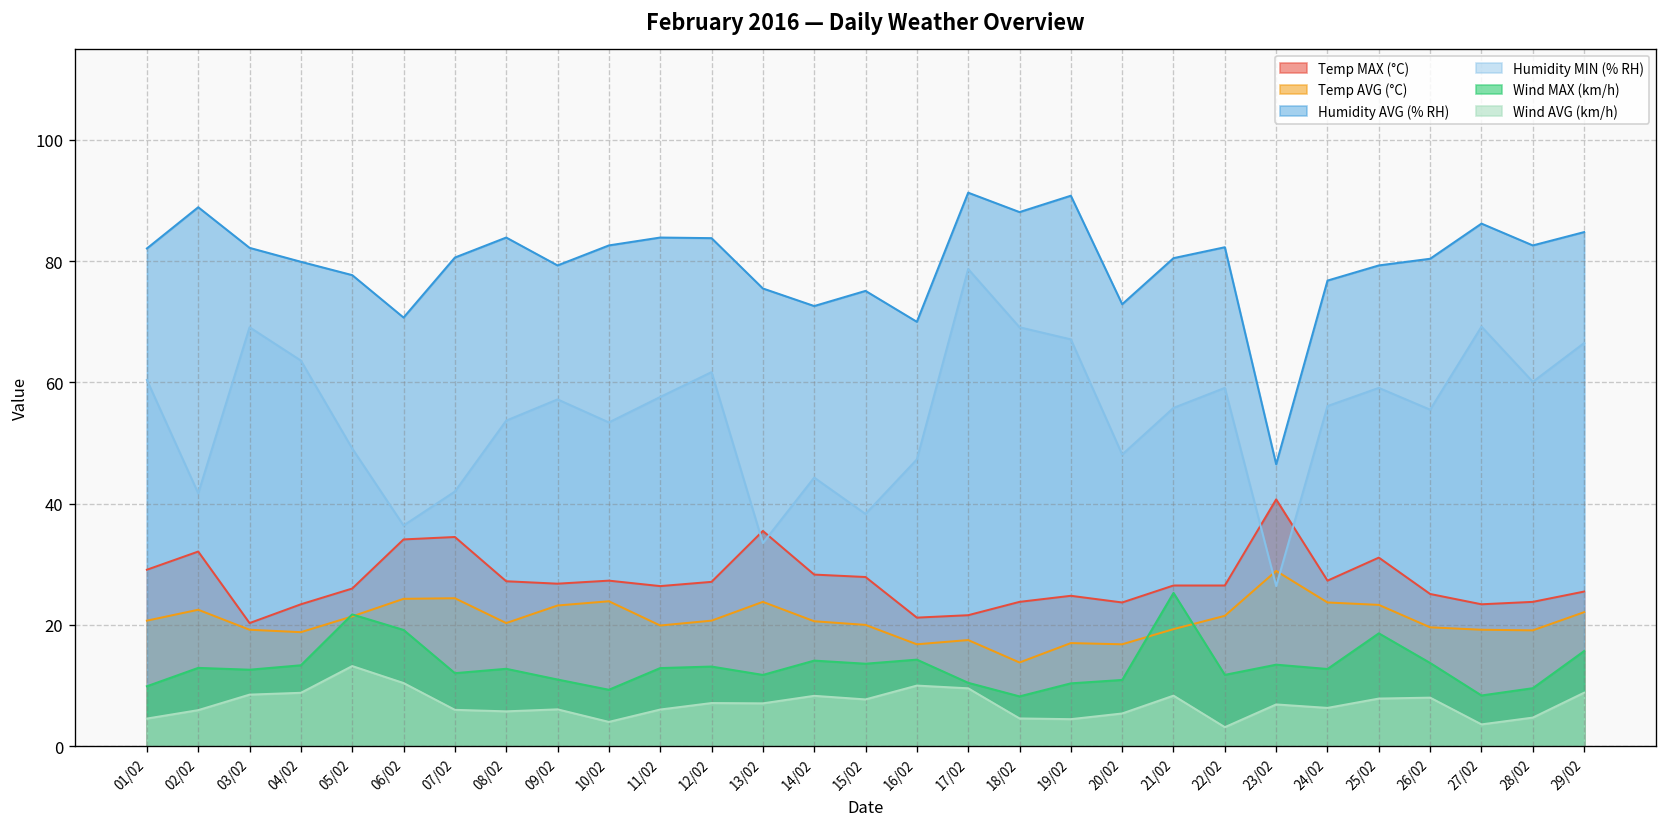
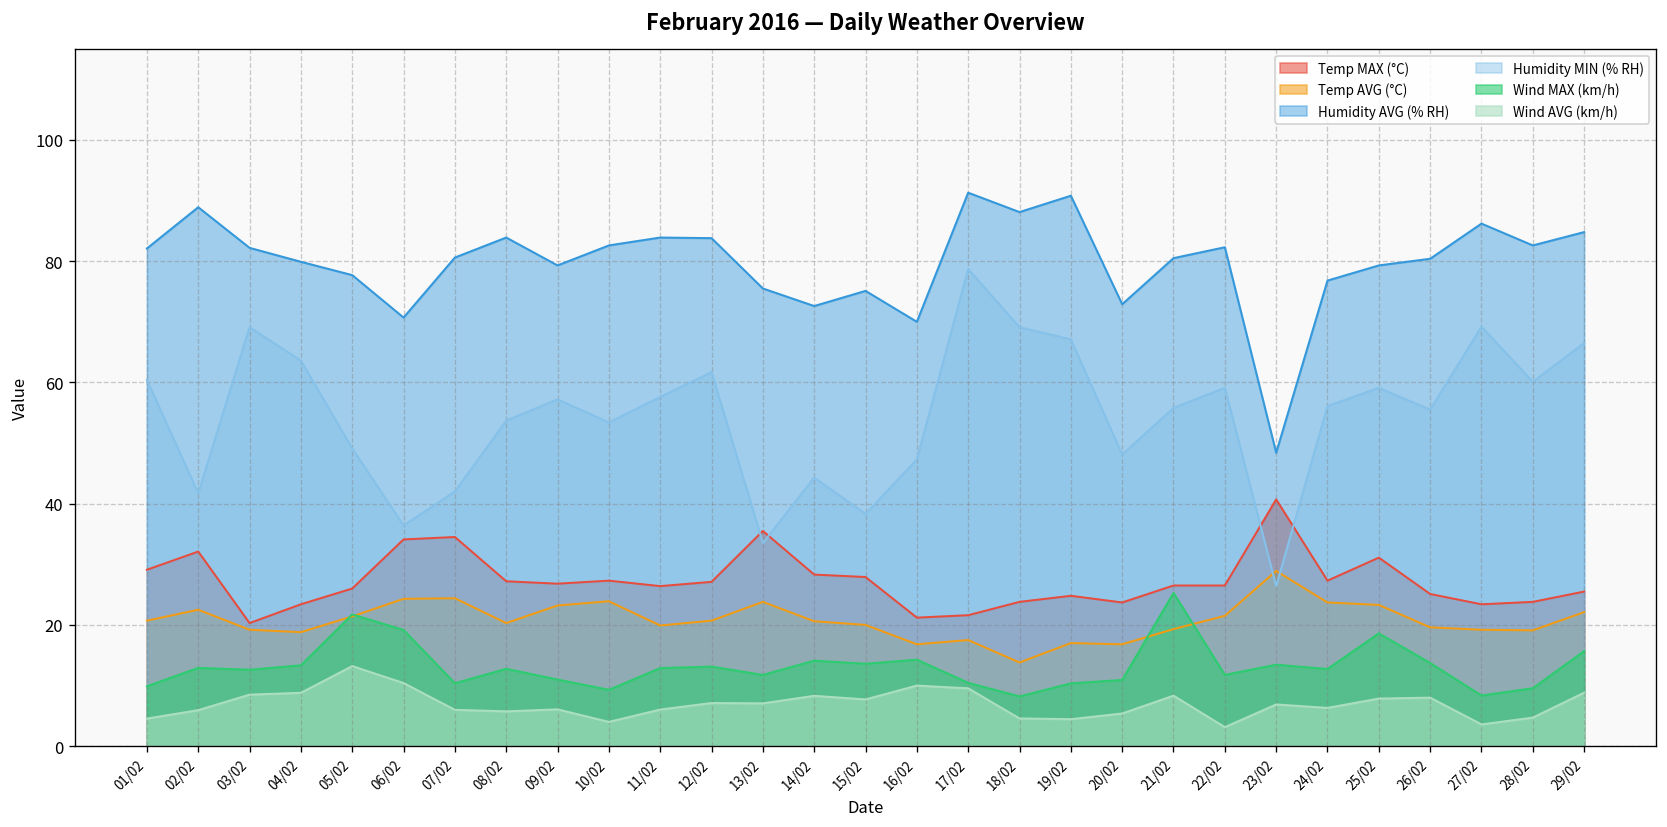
  {
    "Temp MAX (°C)": {
      "01/02": 29,
      "02/02": 32,
      "03/02": 20,
      "04/02": 23,
      "05/02": 26,
      "06/02": 34,
      "07/02": 35,
      "08/02": 27,
      "09/02": 27,
      "10/02": 27,
      "11/02": 26,
      "12/02": 27,
      "13/02": 36,
      "14/02": 28,
      "15/02": 28,
      "16/02": 21,
      "17/02": 22,
      "18/02": 24,
      "19/02": 25,
      "20/02": 24,
      "21/02": 27,
      "22/02": 27,
      "23/02": 41,
      "24/02": 27,
      "25/02": 31,
      "26/02": 25,
      "27/02": 23,
      "28/02": 24,
      "29/02": 26
    },
    "Temp AVG (°C)": {
      "01/02": 21,
      "02/02": 23,
      "03/02": 19,
      "04/02": 19,
      "06/02": 24,
      "07/02": 24,
      "08/02": 20,
      "09/02": 23,
      "10/02": 24,
      "11/02": 20,
      "12/02": 21,
      "13/02": 24,
      "14/02": 21,
      "15/02": 20,
      "16/02": 17,
      "17/02": 18,
      "18/02": 14,
      "19/02": 17,
      "20/02": 17,
      "21/02": 19,
      "22/02": 22,
      "23/02": 29,
      "24/02": 24,
      "25/02": 23,
      "26/02": 20,
      "27/02": 19,
      "28/02": 19,
      "29/02": 22
    },
    "Humidity AVG (% RH)": {
      "01/02": 82,
      "02/02": 89,
      "03/02": 82,
      "04/02": 80,
      "05/02": 78,
      "06/02": 71,
      "07/02": 81,
      "08/02": 84,
      "09/02": 79,
      "10/02": 83,
      "11/02": 84,
      "12/02": 84,
      "13/02": 76,
      "14/02": 73,
      "15/02": 75,
      "16/02": 70,
      "17/02": 91,
      "18/02": 88,
      "19/02": 91,
      "20/02": 73,
      "21/02": 81,
      "22/02": 82,
-     "23/02": 47,
+     "23/02": 48,
      "24/02": 77,
      "25/02": 79,
      "26/02": 80,
      "27/02": 86,
      "28/02": 83,
      "29/02": 85
    },
    "Wind MAX (km/h)": {
      "01/02": 10,
      "02/02": 13,
      "03/02": 13,
      "04/02": 13,
      "06/02": 19,
-     "07/02": 12,
+     "07/02": 10,
      "08/02": 13,
      "09/02": 11,
      "10/02": 9,
      "11/02": 13,
      "12/02": 13,
      "13/02": 12,
      "14/02": 14,
      "15/02": 14,
      "16/02": 14,
      "17/02": 10,
      "18/02": 8,
      "19/02": 10,
      "20/02": 11,
      "21/02": 25,
      "22/02": 12,
      "23/02": 13,
      "24/02": 13,
      "25/02": 19,
      "26/02": 14,
      "27/02": 8,
      "28/02": 10,
      "29/02": 16
    }
  }
